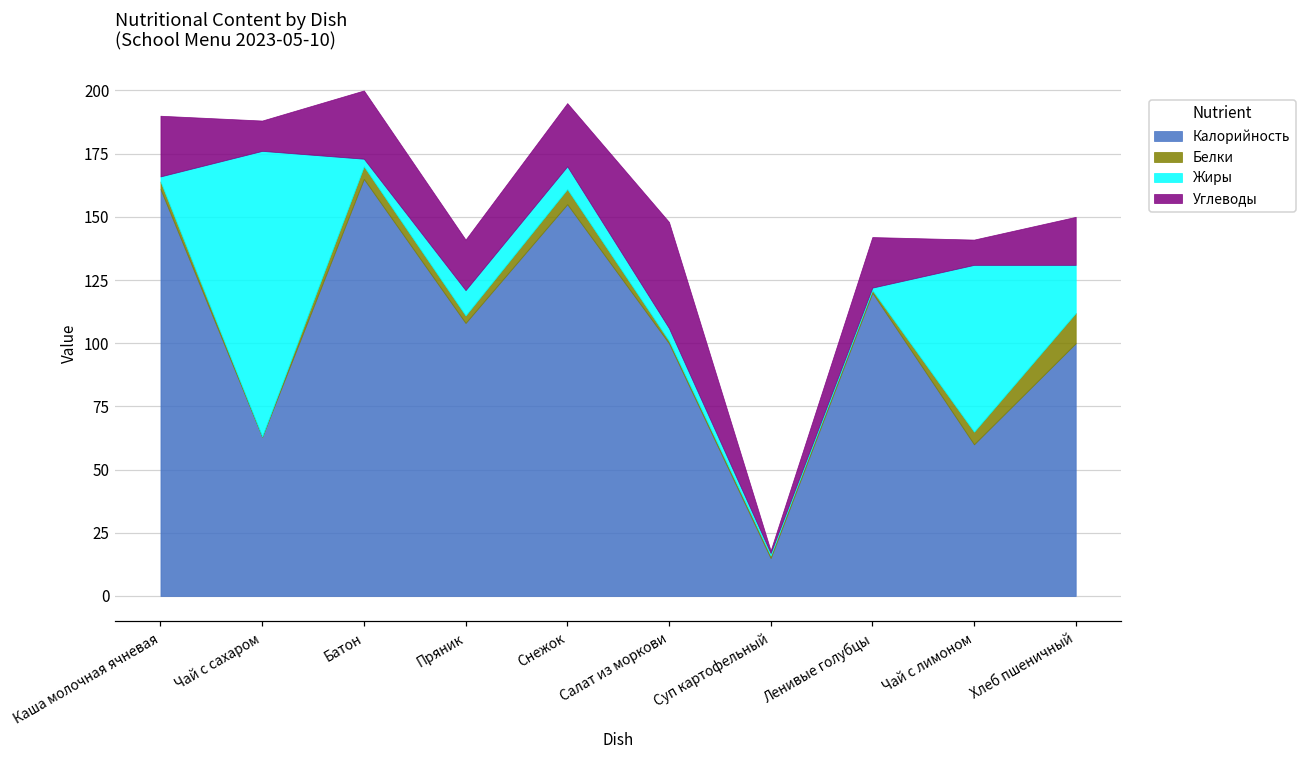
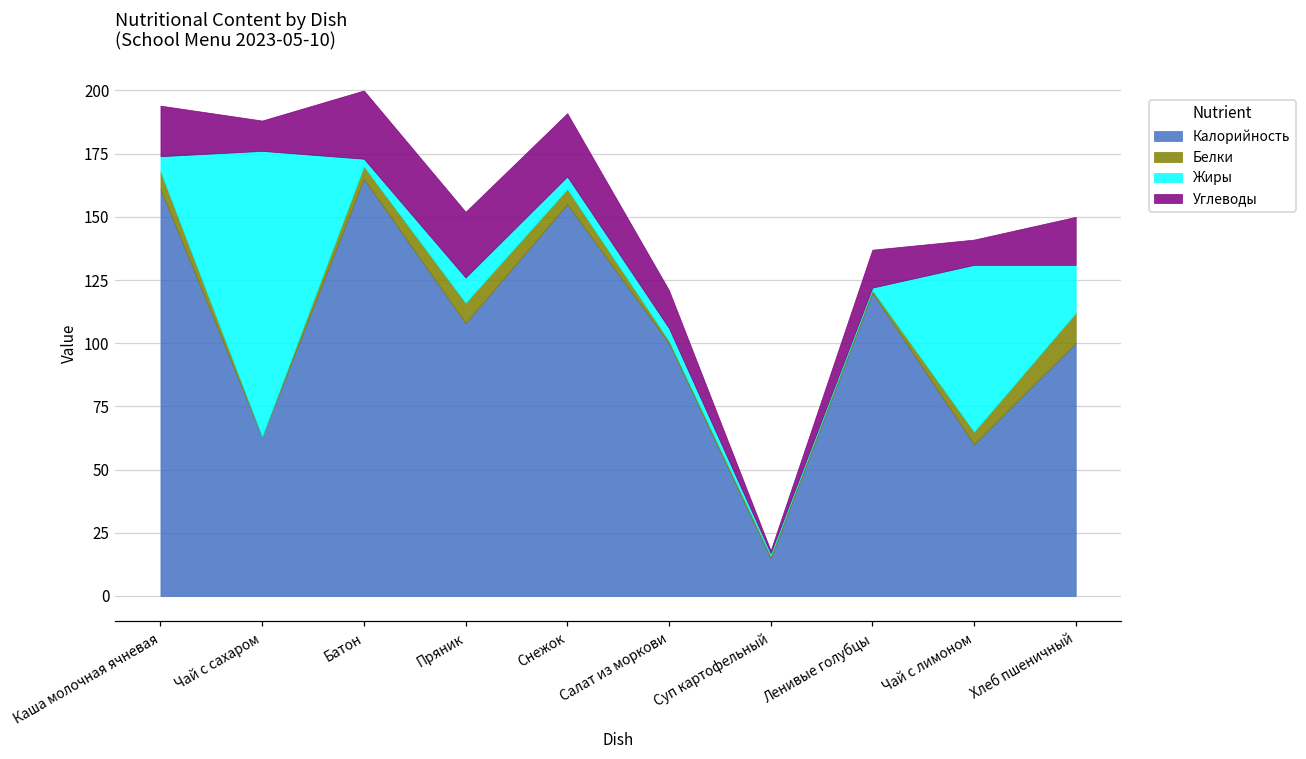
  {
    "Калорийность": {
      "Каша молочная ячневая": 161,
      "Батон": 165,
      "Пряник": 108,
      "Снежок": 155,
      "Чай с лимоном": 60,
      "Хлеб пшеничный": 100
    },
    "Белки": {
-     "Каша молочная ячневая": 3,
+     "Каша молочная ячневая": 7,
      "Батон": 5,
-     "Пряник": 3,
+     "Пряник": 8,
      "Снежок": 6,
      "Чай с лимоном": 5,
      "Хлеб пшеничный": 12
    },
    "Жиры": {
-     "Каша молочная ячневая": 2,
+     "Каша молочная ячневая": 6,
      "Чай с сахаром": 113,
      "Батон": 3,
      "Пряник": 10,
-     "Снежок": 9,
+     "Снежок": 5,
      "Салат из моркови": 5,
      "Чай с лимоном": 66,
      "Хлеб пшеничный": 19
    },
    "Углеводы": {
-     "Каша молочная ячневая": 24,
+     "Каша молочная ячневая": 20,
      "Чай с сахаром": 12,
      "Батон": 27,
-     "Пряник": 20,
+     "Пряник": 26,
      "Снежок": 25,
-     "Салат из моркови": 42,
-     "Ленивые голубцы": 20,
+     "Салат из моркови": 15,
+     "Ленивые голубцы": 15,
      "Чай с лимоном": 10,
      "Хлеб пшеничный": 19
    }
  }
